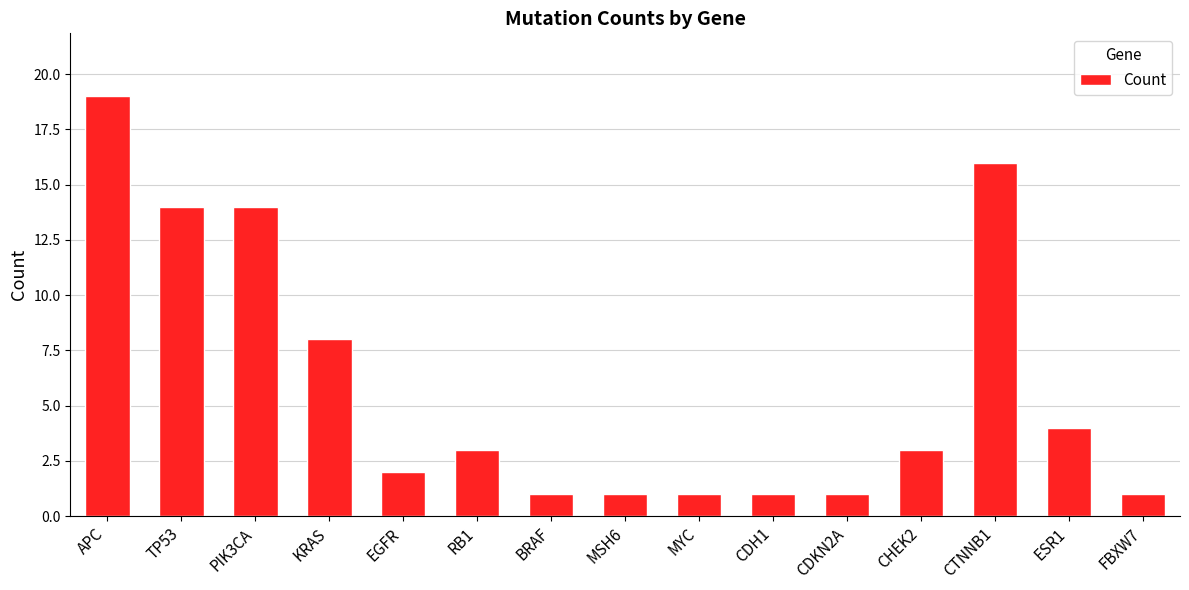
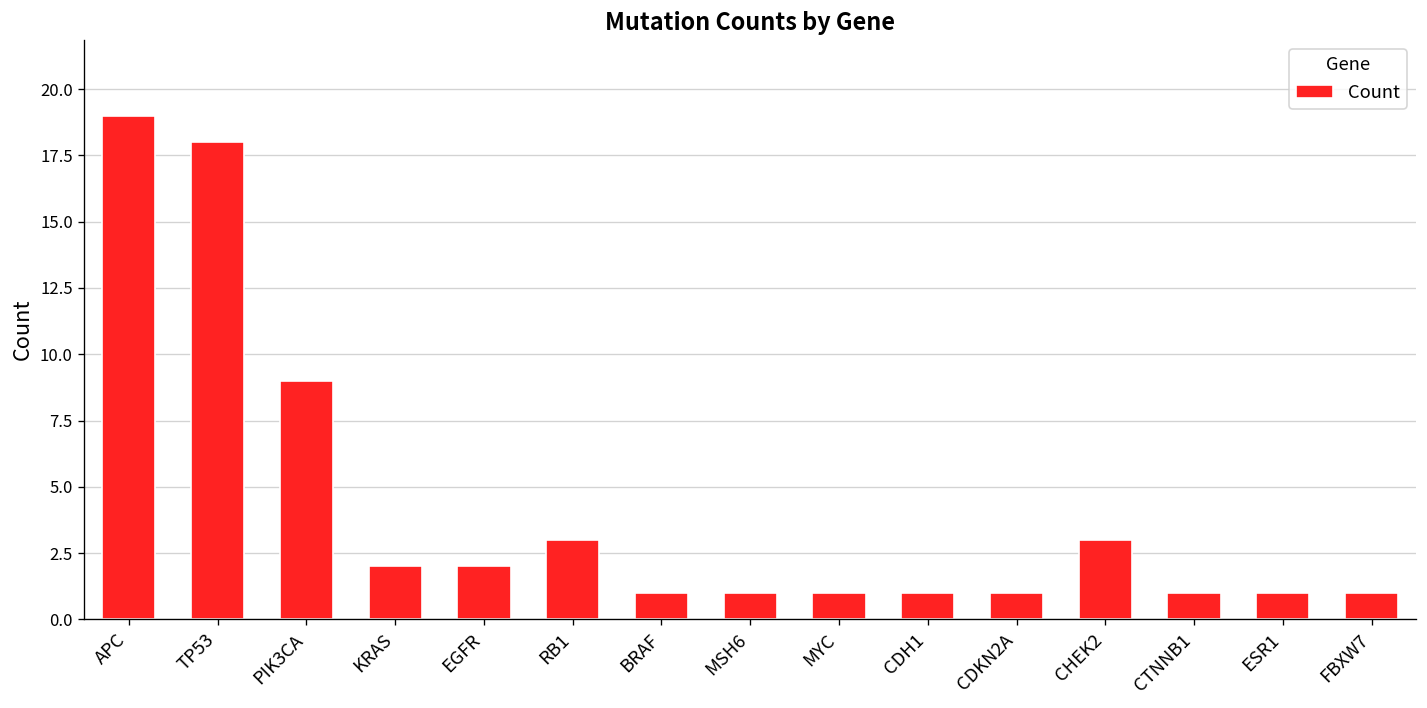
  {
    "APC": 19,
-   "TP53": 14,
-   "PIK3CA": 14,
-   "KRAS": 8,
+   "TP53": 18,
+   "PIK3CA": 9,
+   "KRAS": 2,
    "EGFR": 2,
    "RB1": 3,
    "BRAF": 1,
    "MSH6": 1,
    "MYC": 1,
    "CDH1": 1,
    "CDKN2A": 1,
    "CHEK2": 3,
-   "CTNNB1": 16,
-   "ESR1": 4,
+   "CTNNB1": 1,
+   "ESR1": 1,
    "FBXW7": 1
  }
